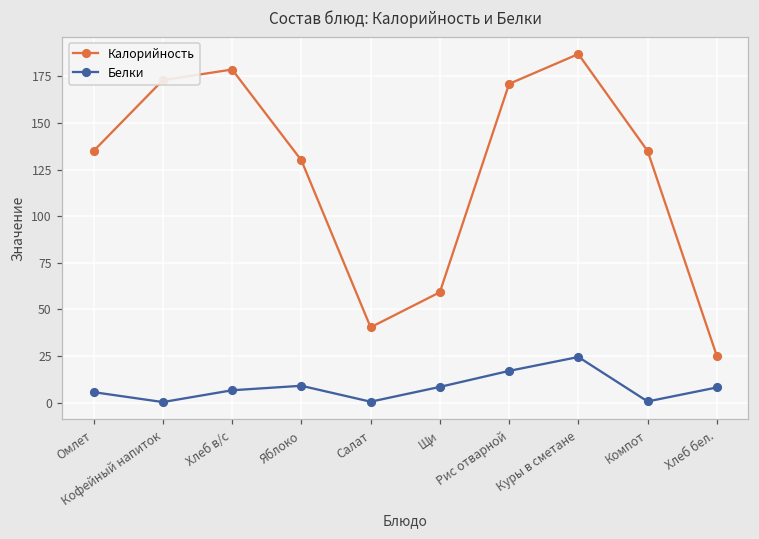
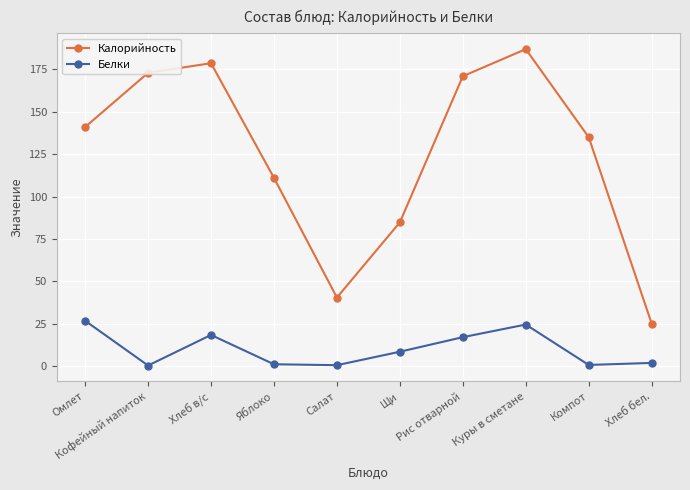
  {
    "Калорийность": {
-     "Омлет": 135,
+     "Омлет": 141,
      "Хлеб в/с": 179,
-     "Яблоко": 130,
+     "Яблоко": 111,
      "Салат": 40,
-     "Щи": 59,
+     "Щи": 85,
      "Рис отварной": 171,
      "Куры в сметане": 187,
      "Компот": 135,
      "Хлеб бел.": 25
    },
    "Белки": {
-     "Омлет": 6,
+     "Омлет": 27,
      "Кофейный напиток": 0,
-     "Хлеб в/с": 7,
-     "Яблоко": 9,
+     "Хлеб в/с": 18,
+     "Яблоко": 1,
      "Салат": 0,
      "Щи": 8,
      "Рис отварной": 17,
      "Куры в сметане": 24,
      "Компот": 1,
-     "Хлеб бел.": 8
+     "Хлеб бел.": 2
    }
  }
